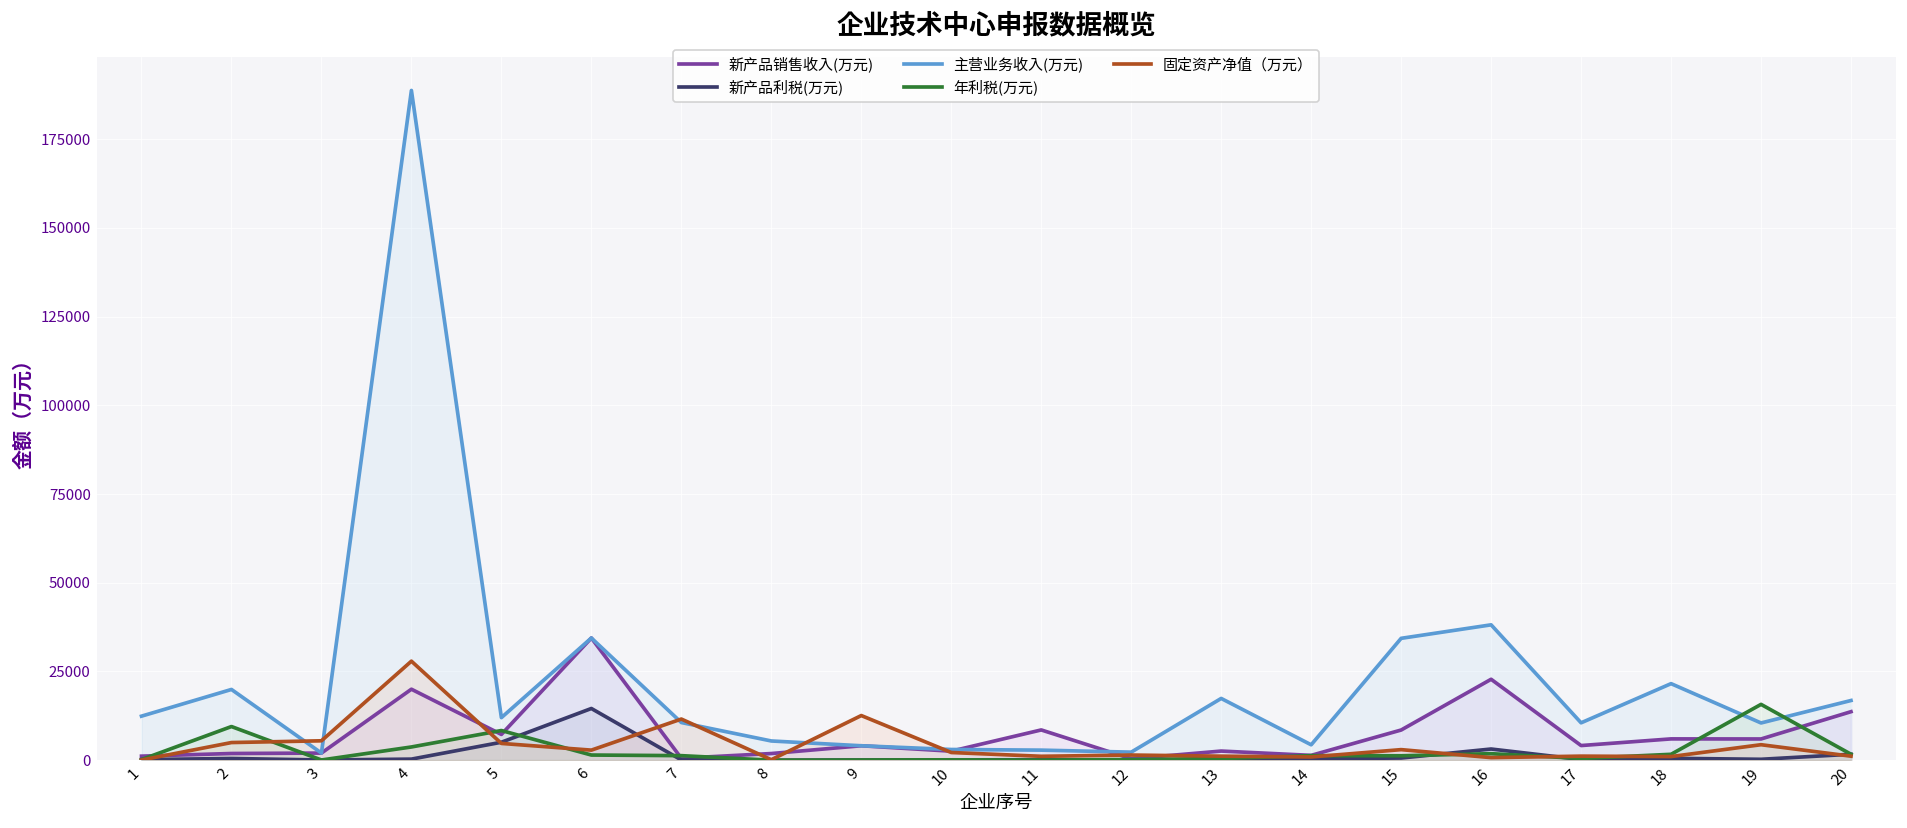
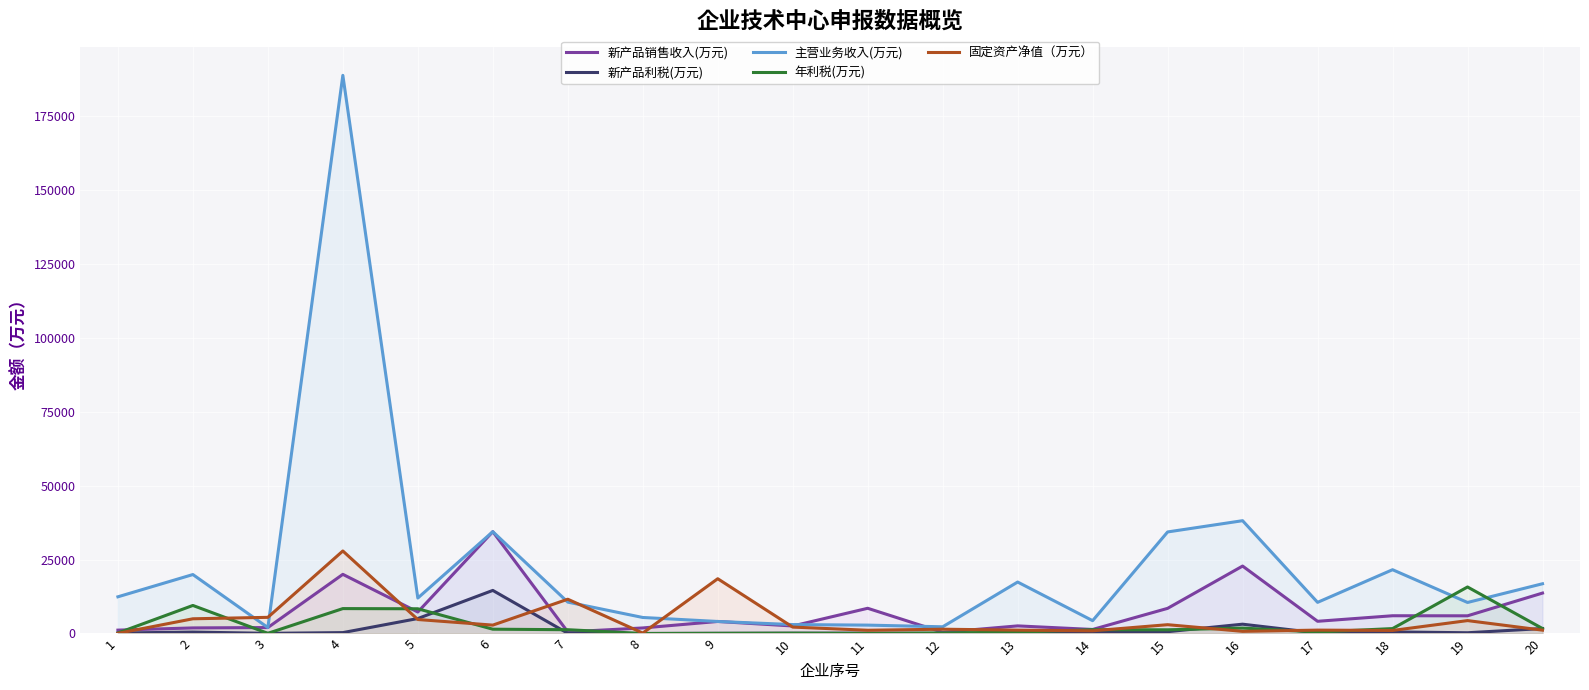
  {
    "新产品销售收入(万元)": {
      "1": 1000,
      "2": 2000,
      "4": 20000,
      "5": 7000,
      "8": 2000,
      "11": 9000,
      "13": 3000,
      "15": 9000,
      "16": 23000,
      "17": 4000,
      "18": 6000,
      "19": 6000,
      "20": 14000
    },
    "新产品利税(万元)": {
      "2": 0,
      "4": 0,
      "6": 15000,
      "16": 3000,
      "19": 0
    },
    "主营业务收入(万元)": {
      "1": 12000,
      "2": 20000,
      "4": 189000,
      "5": 12000,
      "7": 11000,
      "8": 5000,
      "11": 3000,
      "13": 17000,
      "14": 4000,
      "15": 34000,
      "16": 38000,
      "17": 11000,
      "18": 22000,
      "19": 10000,
      "20": 17000
    },
    "年利税(万元)": {
      "2": 9000,
-     "4": 4000,
+     "4": 8000,
      "5": 8000,
      "6": 1000,
      "16": 2000,
      "19": 16000
    },
    "固定资产净值（万元）": {
      "2": 5000,
      "3": 5000,
      "4": 28000,
      "6": 3000,
      "7": 12000,
-     "9": 13000,
+     "9": 19000,
      "11": 1000,
      "15": 3000,
      "16": 1000,
      "19": 4000
    }
  }
